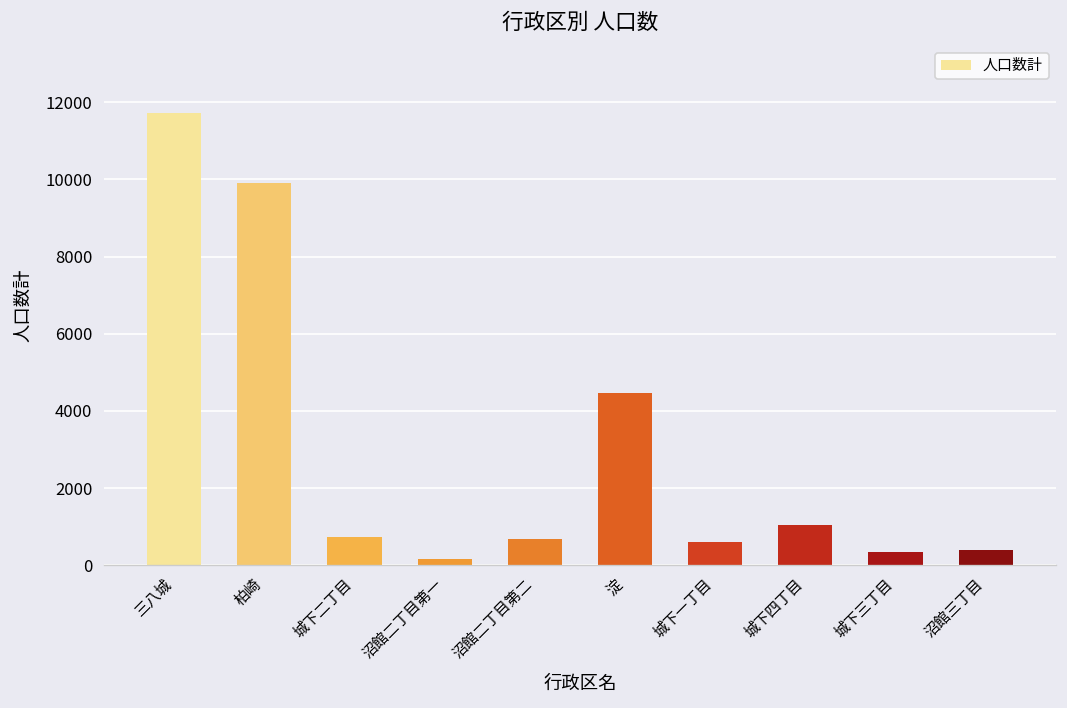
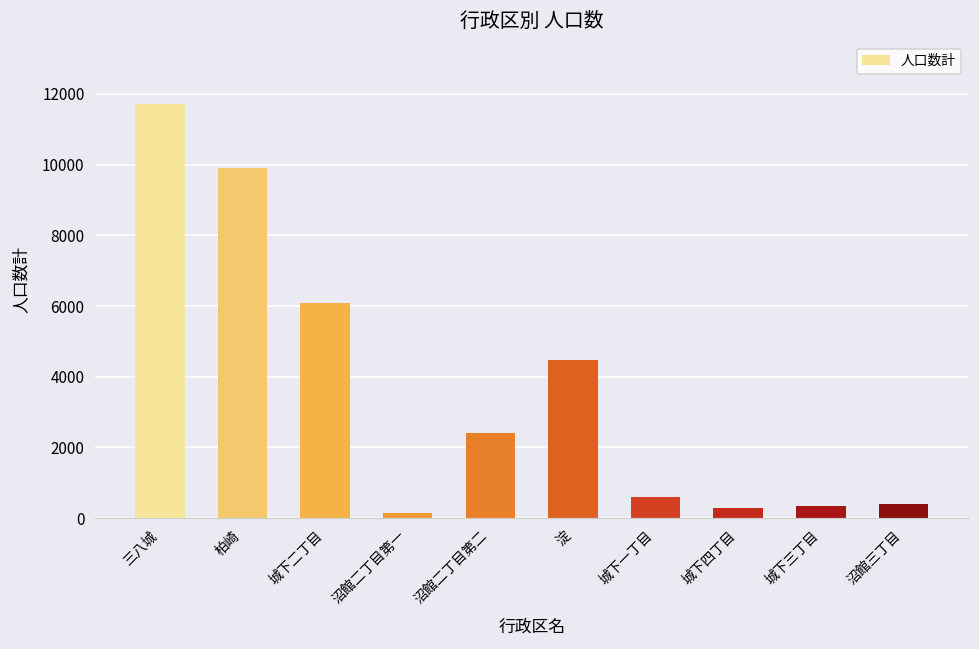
  {
    "三八城": 11700,
    "柏崎": 9900,
-   "城下二丁目": 700,
+   "城下二丁目": 6100,
    "沼館二丁目第一": 200,
-   "沼館二丁目第二": 700,
+   "沼館二丁目第二": 2400,
    "淀": 4500,
    "城下一丁目": 600,
-   "城下四丁目": 1000,
+   "城下四丁目": 300,
    "城下三丁目": 300,
    "沼館三丁目": 400
  }
